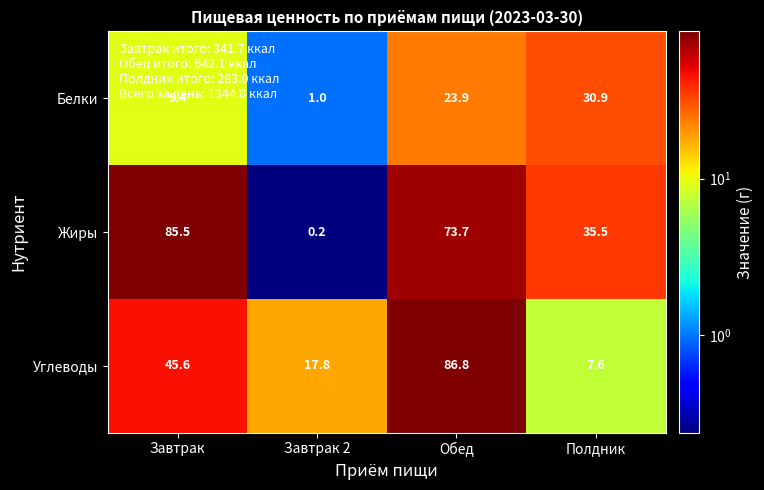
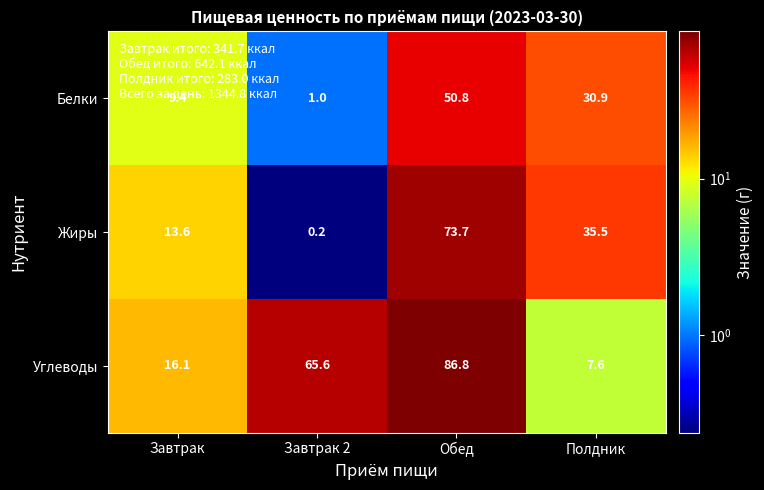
  {
    "Белки": {
      "Завтрак 2": 1.0,
-     "Обед": 23.9,
+     "Обед": 50.8,
      "Полдник": 30.9
    },
    "Жиры": {
-     "Завтрак": 85.5,
+     "Завтрак": 13.6,
      "Завтрак 2": 0.2,
      "Обед": 73.7,
      "Полдник": 35.5
    },
    "Углеводы": {
-     "Завтрак": 45.6,
-     "Завтрак 2": 17.8,
+     "Завтрак": 16.1,
+     "Завтрак 2": 65.6,
      "Обед": 86.8,
      "Полдник": 7.6
    }
  }
